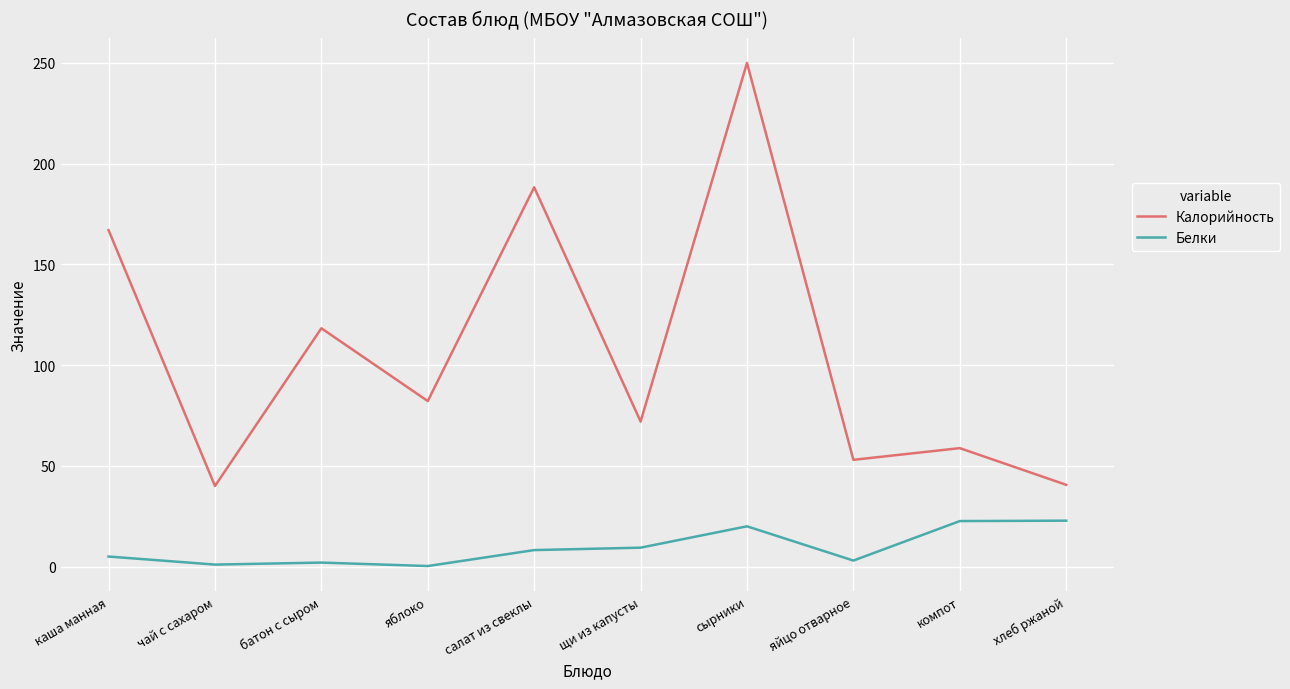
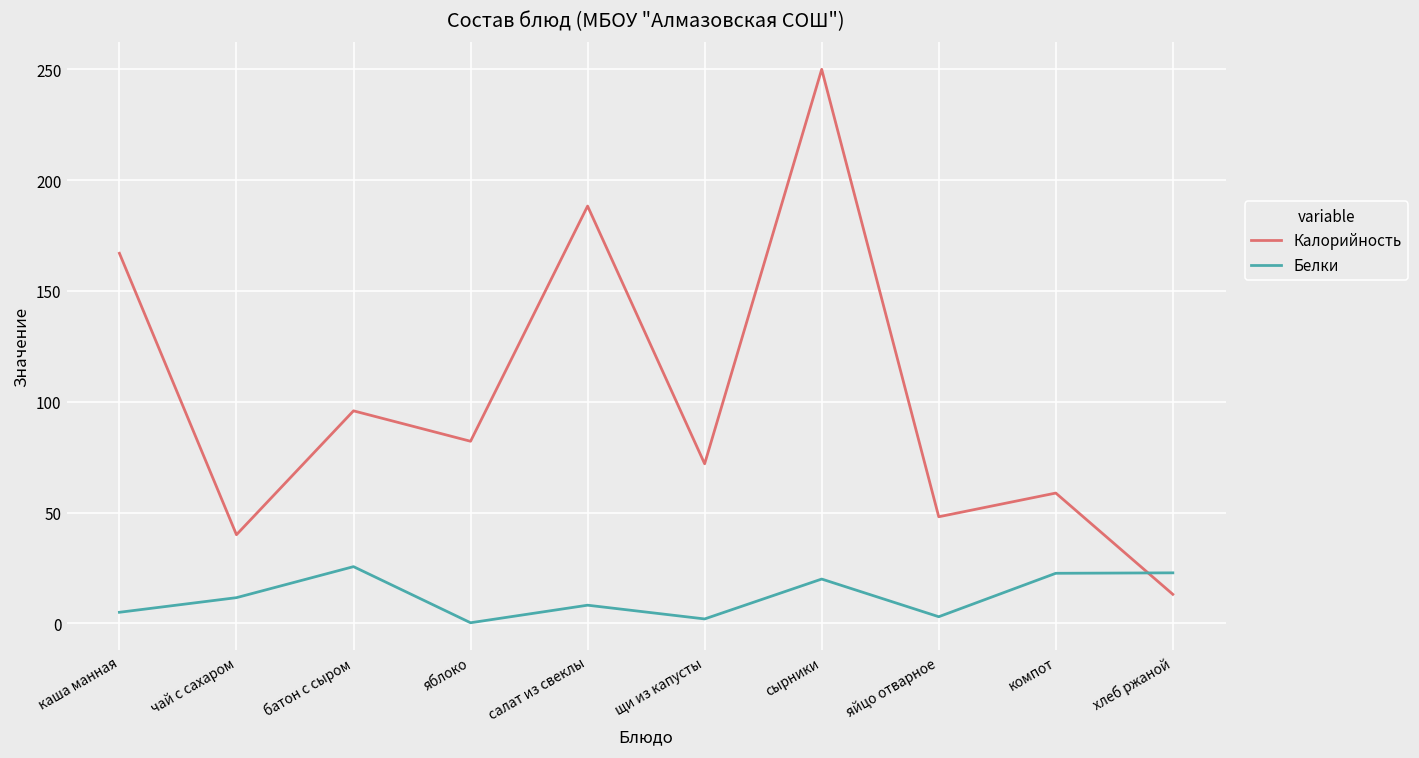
  {
    "Калорийность": {
      "каша манная": 167,
      "чай с сахаром": 40,
-     "батон с сыром": 118,
+     "батон с сыром": 96,
      "яблоко": 82,
      "салат из свеклы": 188,
      "щи из капусты": 72,
      "сырники": 250,
-     "яйцо отварное": 53,
+     "яйцо отварное": 48,
      "компот": 59,
-     "хлеб ржаной": 41
+     "хлеб ржаной": 13
    },
    "Белки": {
      "каша манная": 5,
-     "чай с сахаром": 1,
-     "батон с сыром": 2,
+     "чай с сахаром": 12,
+     "батон с сыром": 26,
      "яблоко": 0,
      "салат из свеклы": 8,
-     "щи из капусты": 9,
+     "щи из капусты": 2,
      "сырники": 20,
      "яйцо отварное": 3,
      "компот": 23,
      "хлеб ржаной": 23
    }
  }
